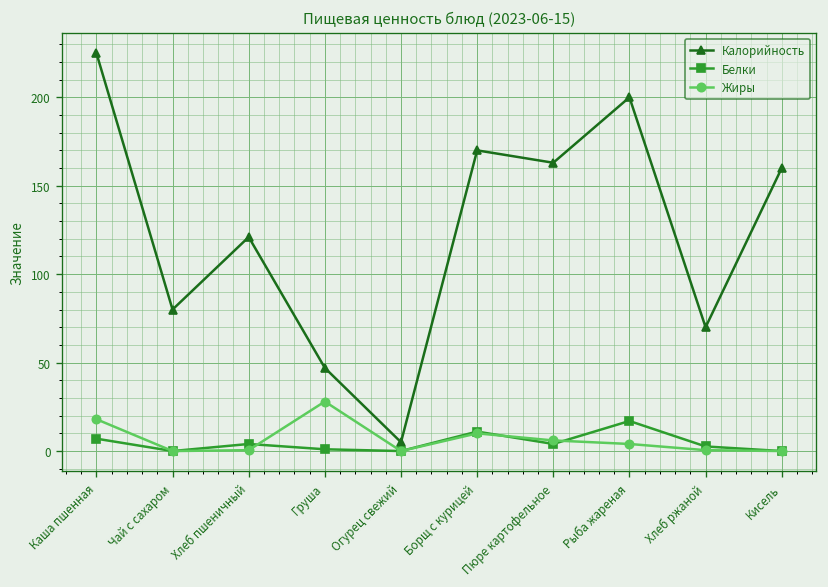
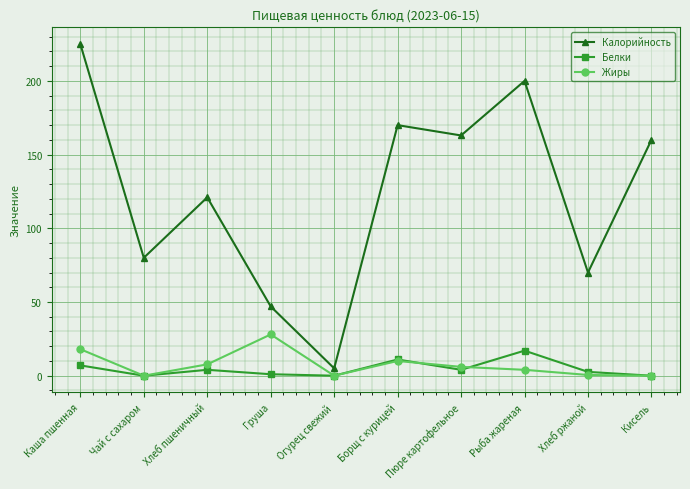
  {
    "Жиры": {
      "Каша пшенная": 18,
-     "Хлеб пшеничный": 1,
+     "Хлеб пшеничный": 8,
      "Груша": 28,
      "Пюре картофельное": 6,
      "Рыба жареная": 4,
      "Хлеб ржаной": 1
    }
  }
